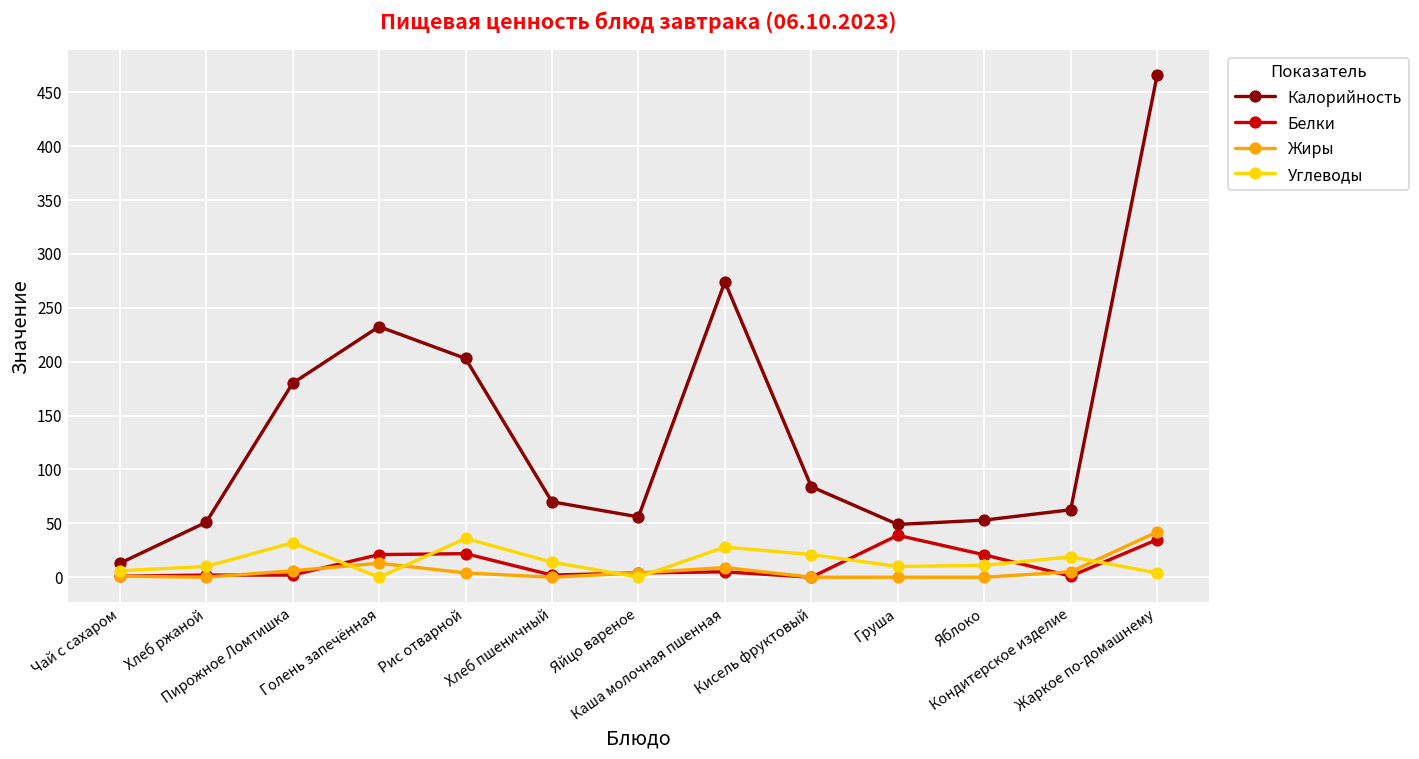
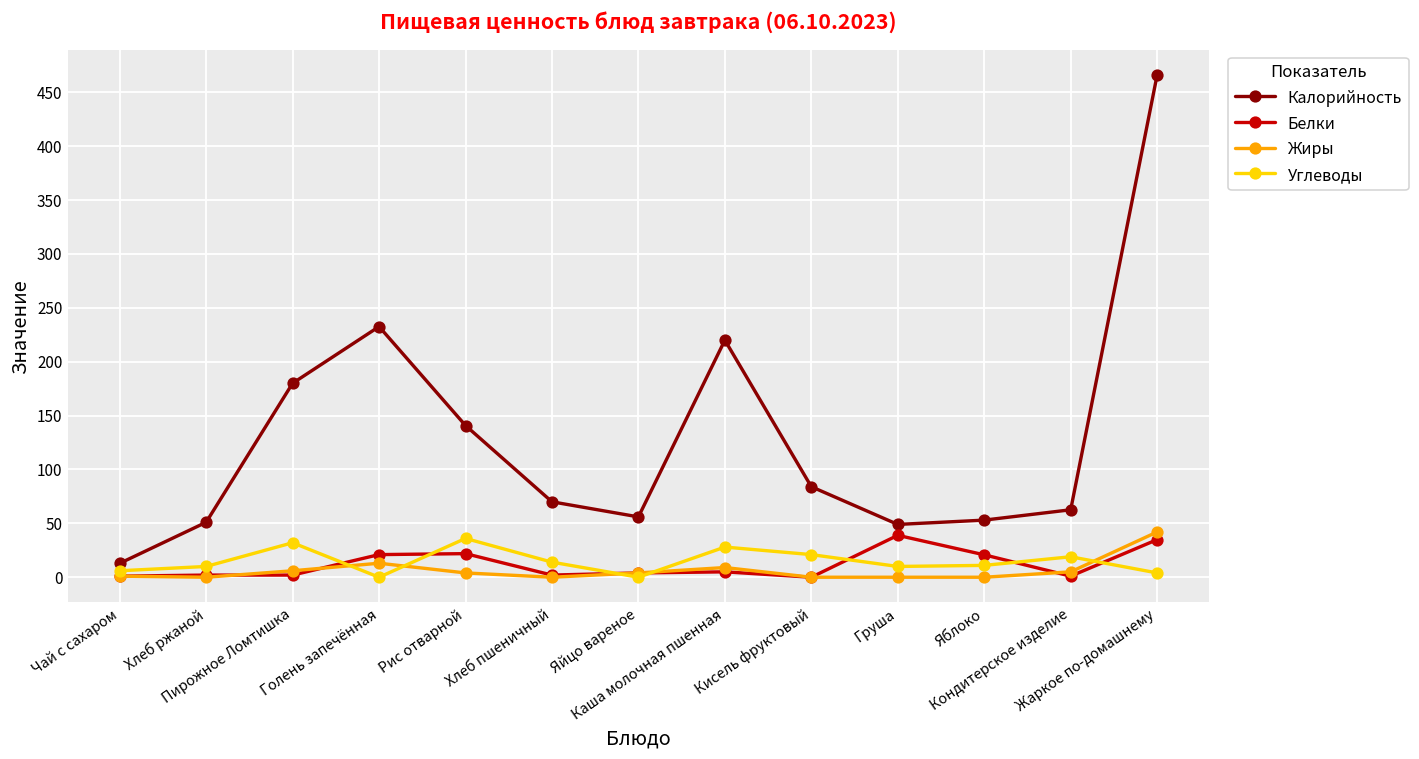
  {
    "Калорийность": {
      "Чай с сахаром": 10,
      "Хлеб ржаной": 50,
      "Пирожное Ломтишка": 180,
      "Голень запечённая": 230,
-     "Рис отварной": 200,
+     "Рис отварной": 140,
      "Хлеб пшеничный": 70,
      "Яйцо вареное": 60,
-     "Каша молочная пшенная": 270,
+     "Каша молочная пшенная": 220,
      "Кисель фруктовый": 80,
      "Груша": 50,
      "Яблоко": 50,
      "Кондитерское изделие": 60,
      "Жаркое по-домашнему": 470
    },
    "Белки": {
      "Пирожное Ломтишка": 0,
      "Голень запечённая": 20,
      "Рис отварной": 20,
      "Каша молочная пшенная": 10,
      "Груша": 40,
      "Яблоко": 20,
      "Кондитерское изделие": 0,
      "Жаркое по-домашнему": 30
    }
  }
